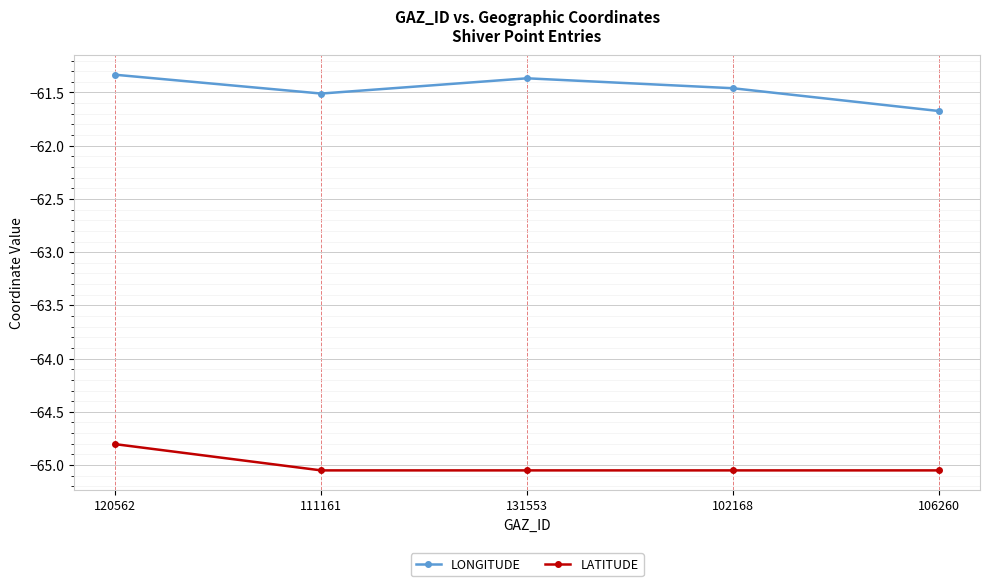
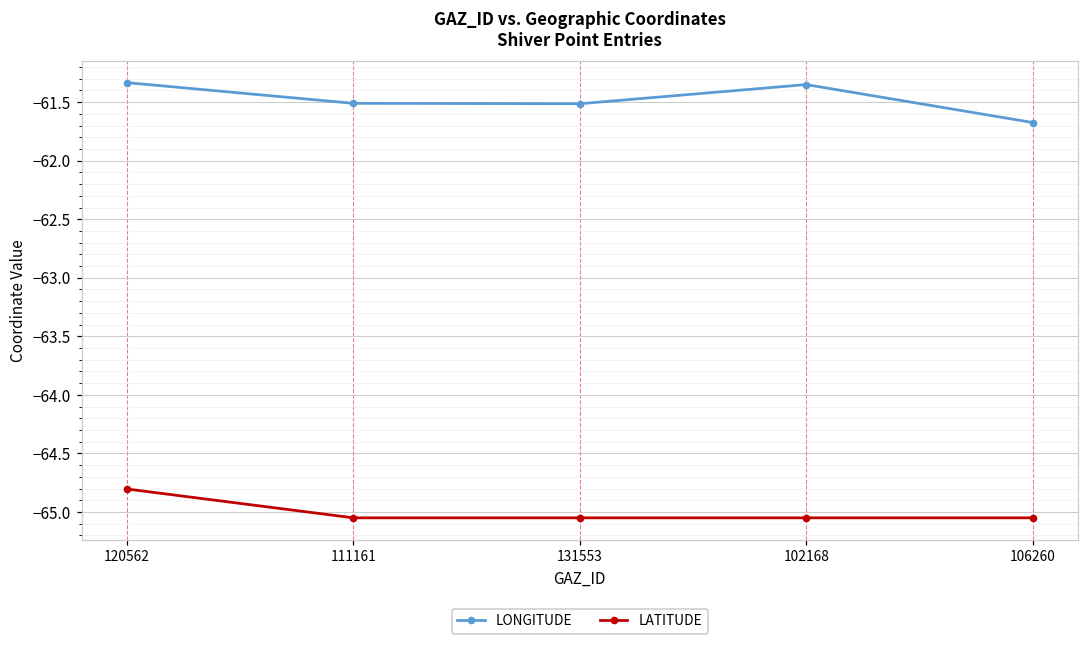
  {
    "LONGITUDE": {
      "120562": -61.33,
      "111161": -61.51,
-     "131553": -61.37,
-     "102168": -61.46,
+     "131553": -61.51,
+     "102168": -61.35,
      "106260": -61.67
    },
    "LATITUDE": {
      "120562": -64.80,
      "111161": -65.05,
      "131553": -65.05,
      "102168": -65.05,
      "106260": -65.05
    }
  }
